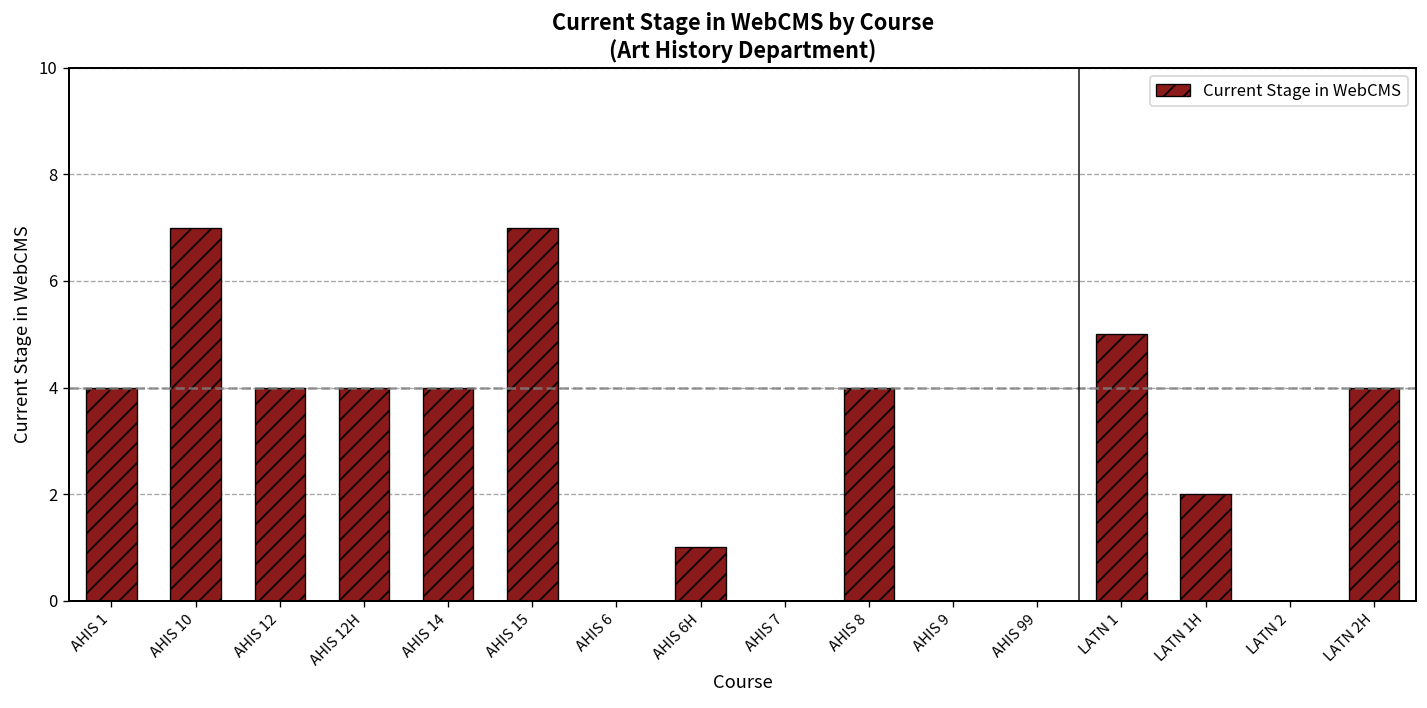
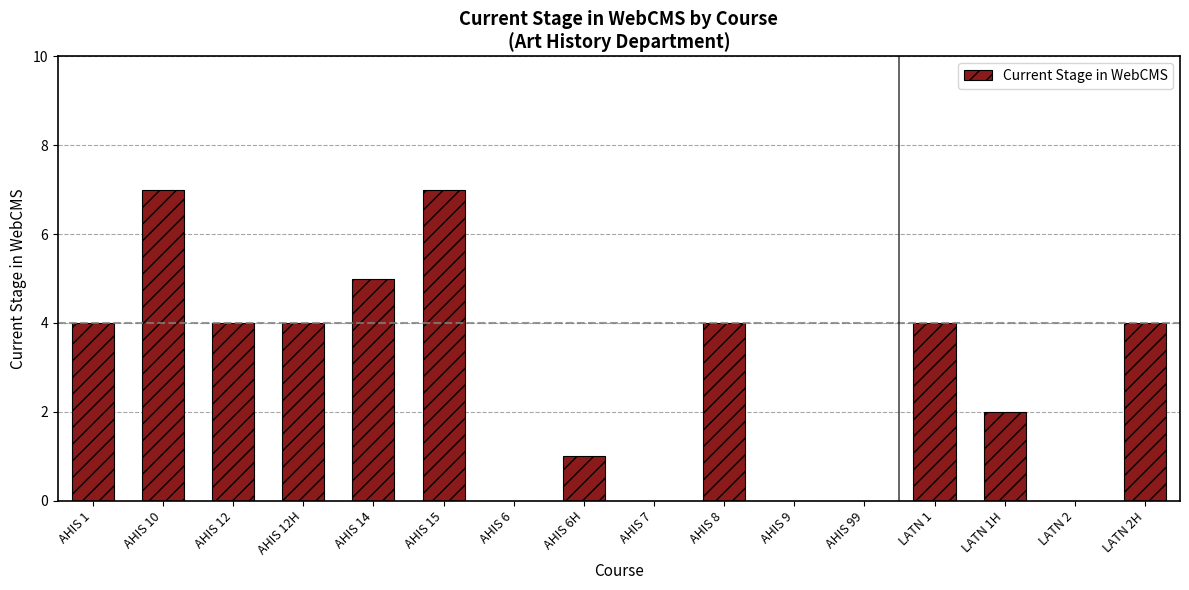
  {
    "AHIS 1": 4,
    "AHIS 10": 7,
    "AHIS 12": 4,
    "AHIS 12H": 4,
-   "AHIS 14": 4,
+   "AHIS 14": 5,
    "AHIS 15": 7,
    "AHIS 6": 0,
    "AHIS 6H": 1,
    "AHIS 7": 0,
    "AHIS 8": 4,
    "AHIS 9": 0,
    "AHIS 99": 0,
-   "LATN 1": 5,
+   "LATN 1": 4,
    "LATN 1H": 2,
    "LATN 2": 0,
    "LATN 2H": 4
  }
